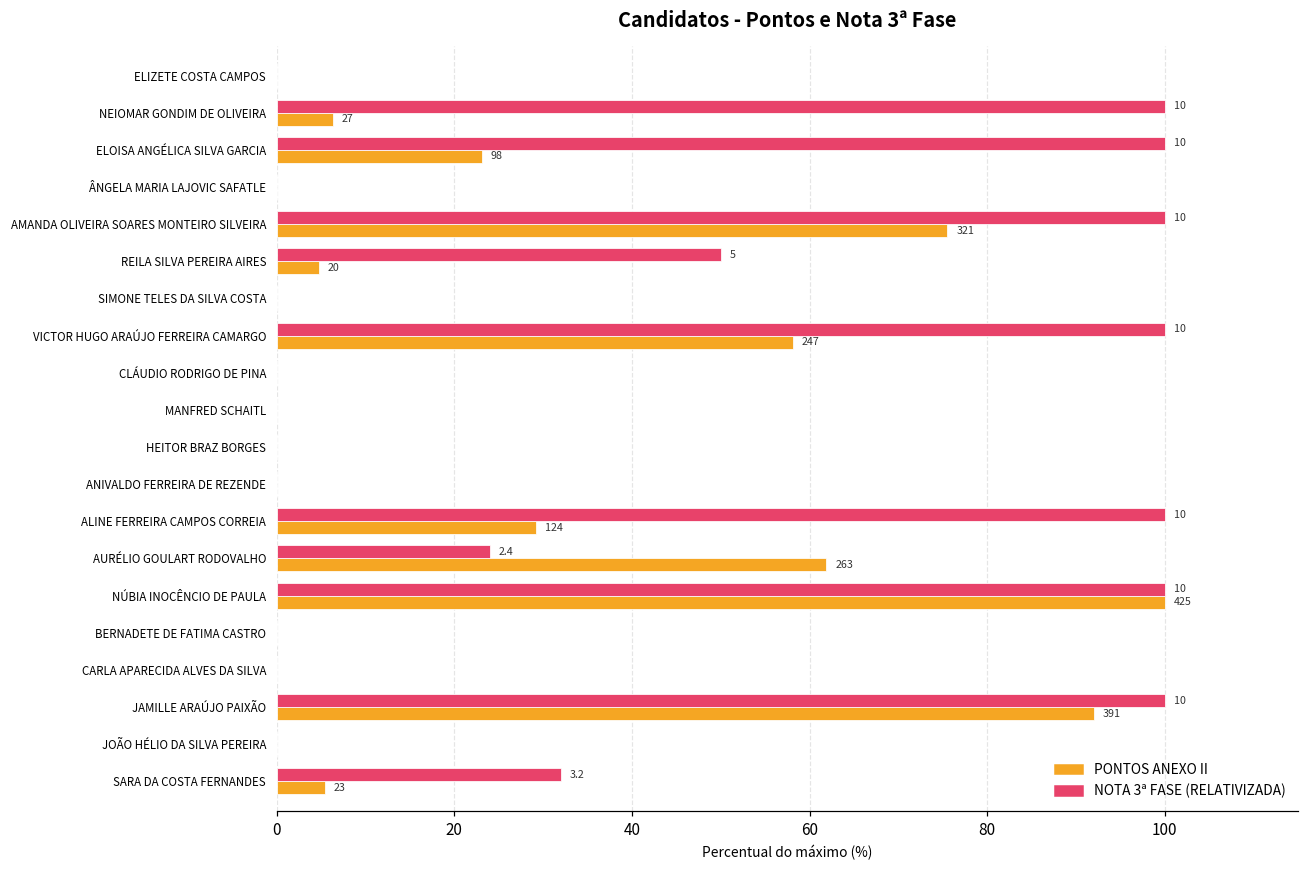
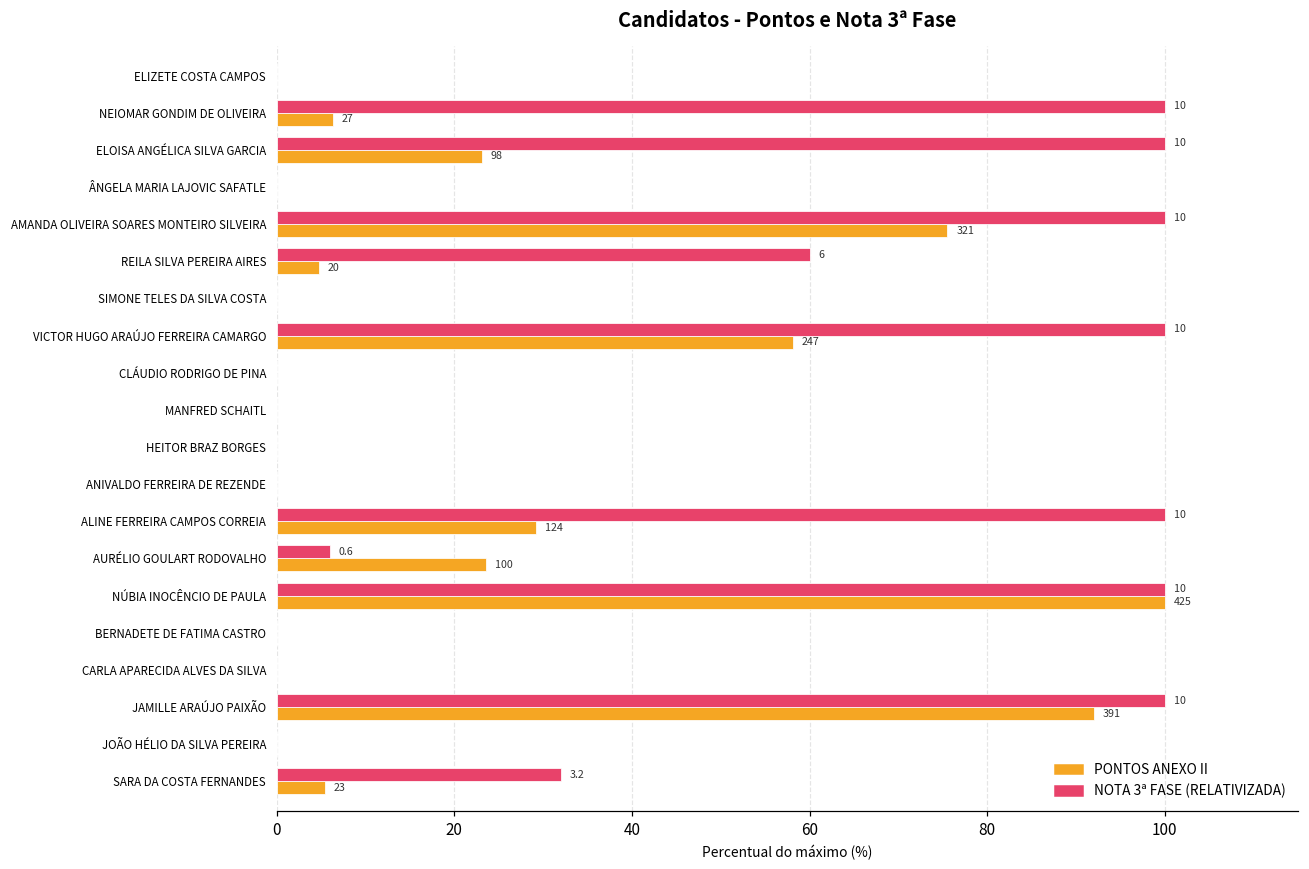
  {
    "PONTOS ANEXO II": {
-     "AURÉLIO GOULART RODOVALHO": 263
+     "AURÉLIO GOULART RODOVALHO": 100
    },
    "NOTA 3ª FASE (RELATIVIZADA)": {
-     "REILA SILVA PEREIRA AIRES": 5,
-     "AURÉLIO GOULART RODOVALHO": 2.4
+     "REILA SILVA PEREIRA AIRES": 6,
+     "AURÉLIO GOULART RODOVALHO": 0.6
    }
  }
